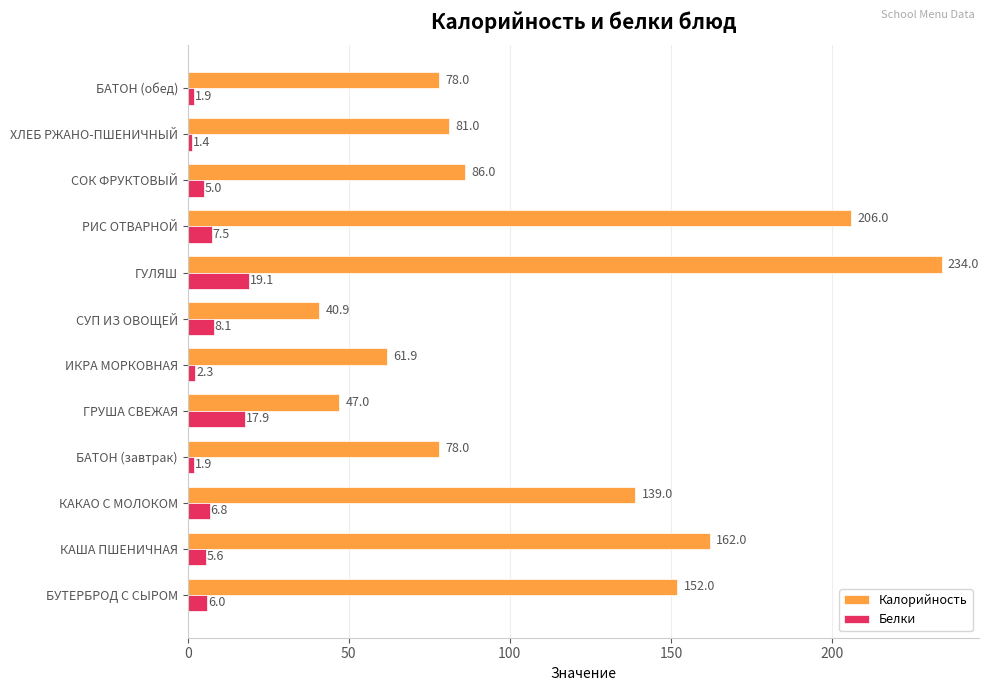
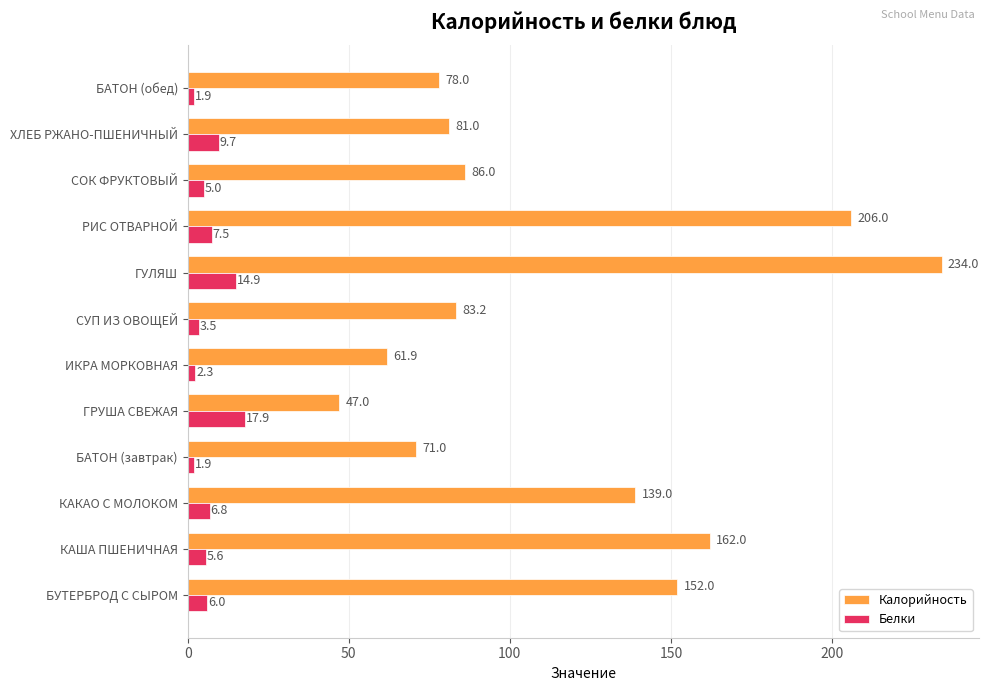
  {
    "Калорийность": {
      "БАТОН (обед)": 78.0,
      "ХЛЕБ РЖАНО-ПШЕНИЧНЫЙ": 81.0,
      "СОК ФРУКТОВЫЙ": 86.0,
      "РИС ОТВАРНОЙ": 206.0,
      "ГУЛЯШ": 234.0,
-     "СУП ИЗ ОВОЩЕЙ": 40.9,
+     "СУП ИЗ ОВОЩЕЙ": 83.2,
      "ИКРА МОРКОВНАЯ": 61.9,
      "ГРУША СВЕЖАЯ": 47.0,
-     "БАТОН (завтрак)": 78.0,
+     "БАТОН (завтрак)": 71.0,
      "КАКАО С МОЛОКОМ": 139.0,
      "КАША ПШЕНИЧНАЯ": 162.0,
      "БУТЕРБРОД С СЫРОМ": 152.0
    },
    "Белки": {
      "БАТОН (обед)": 1.9,
-     "ХЛЕБ РЖАНО-ПШЕНИЧНЫЙ": 1.4,
+     "ХЛЕБ РЖАНО-ПШЕНИЧНЫЙ": 9.7,
      "СОК ФРУКТОВЫЙ": 5.0,
      "РИС ОТВАРНОЙ": 7.5,
-     "ГУЛЯШ": 19.1,
-     "СУП ИЗ ОВОЩЕЙ": 8.1,
+     "ГУЛЯШ": 14.9,
+     "СУП ИЗ ОВОЩЕЙ": 3.5,
      "ИКРА МОРКОВНАЯ": 2.3,
      "ГРУША СВЕЖАЯ": 17.9,
      "БАТОН (завтрак)": 1.9,
      "КАКАО С МОЛОКОМ": 6.8,
      "КАША ПШЕНИЧНАЯ": 5.6,
      "БУТЕРБРОД С СЫРОМ": 6.0
    }
  }
